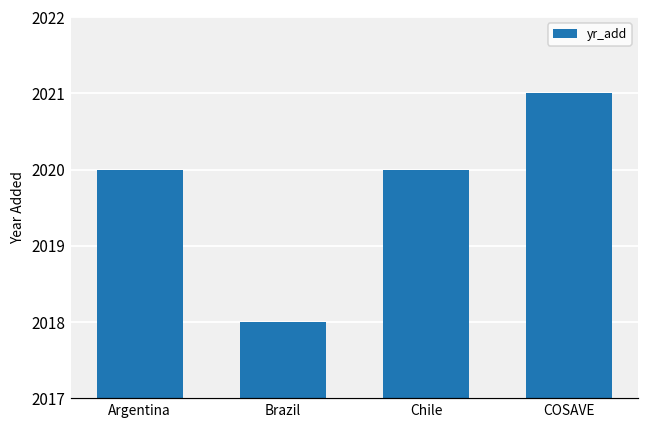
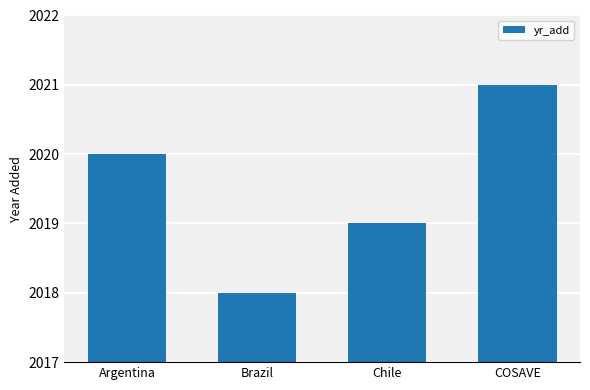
  {
    "Argentina": 2020,
    "Brazil": 2018,
-   "Chile": 2020,
+   "Chile": 2019,
    "COSAVE": 2021
  }
